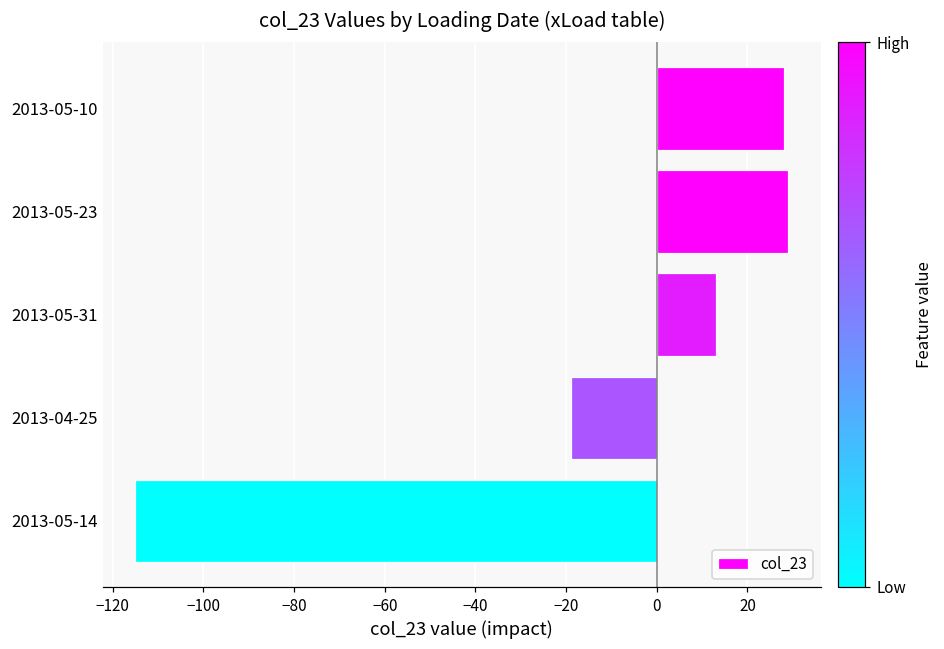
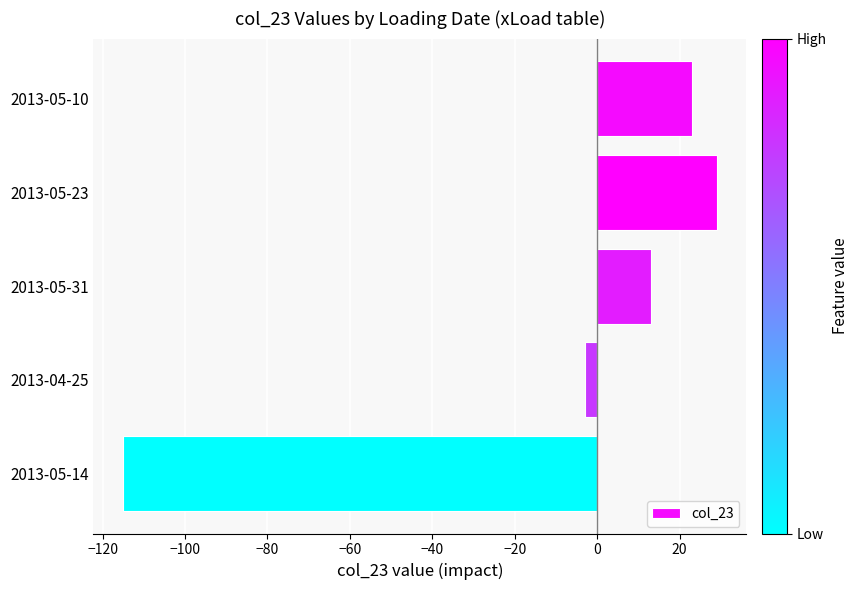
  {
-   "2013-05-10": 28,
+   "2013-05-10": 23,
    "2013-05-23": 29,
    "2013-05-31": 13,
-   "2013-04-25": -19,
+   "2013-04-25": -3,
    "2013-05-14": -115
  }
